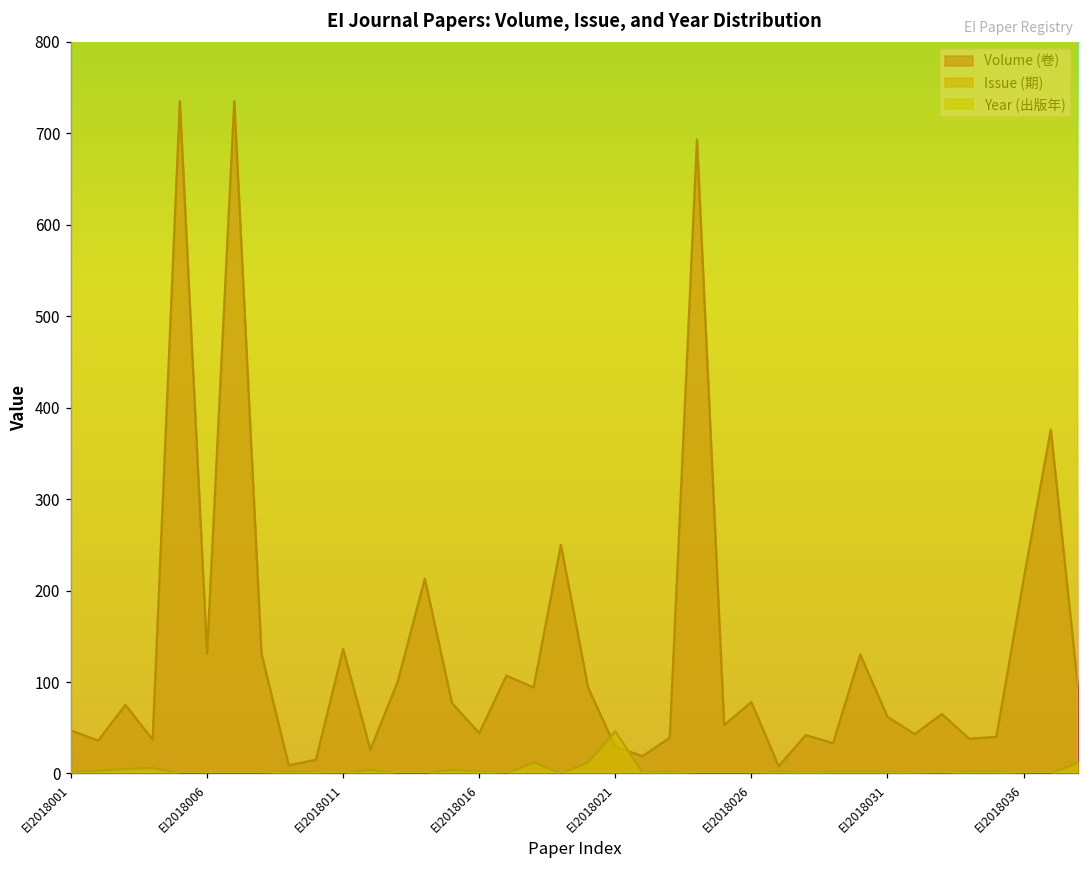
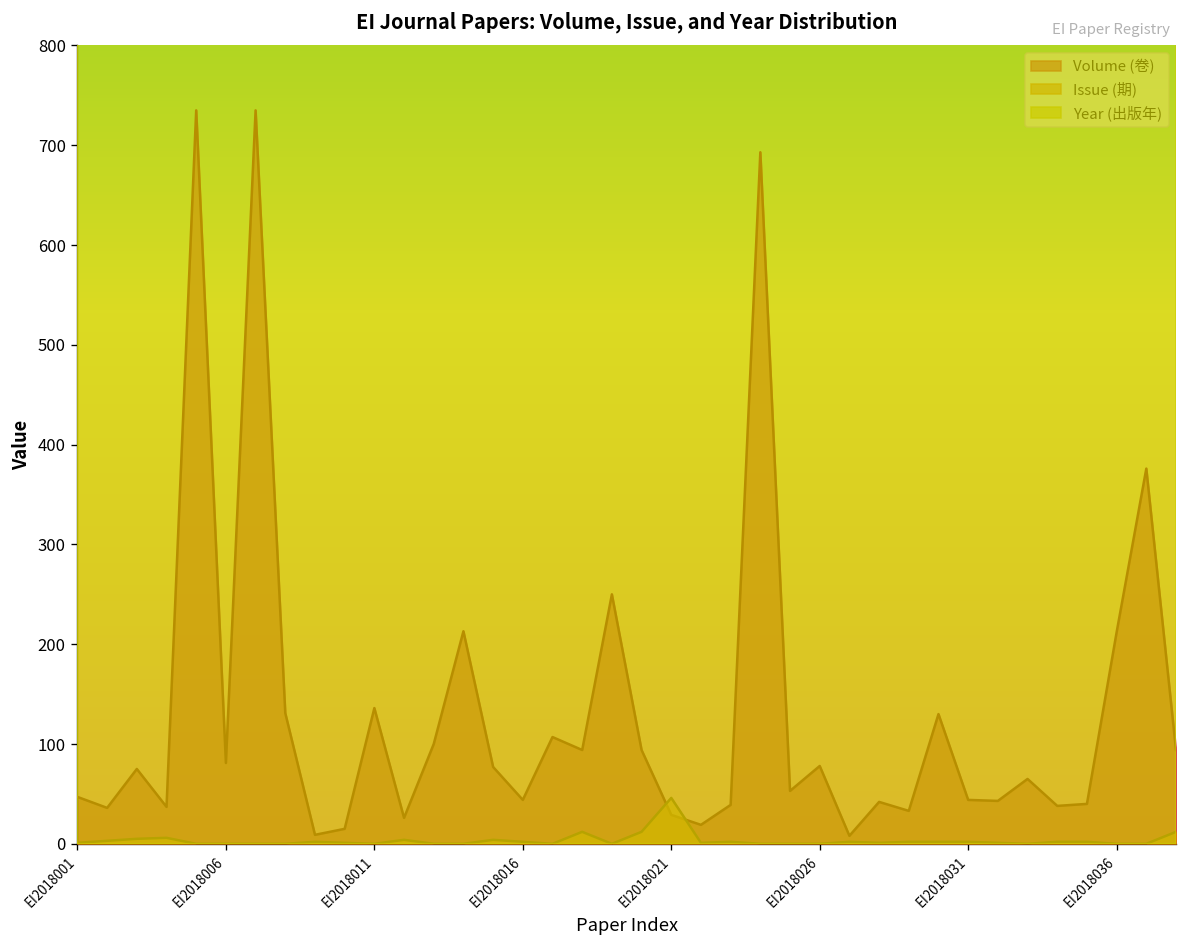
  {
    "Volume (卷)": {
      "EI2018001": 50,
-     "EI2018006": 130,
+     "EI2018006": 80,
      "EI2018011": 140,
      "EI2018016": 40,
      "EI2018021": 30,
      "EI2018026": 80,
-     "EI2018031": 60,
+     "EI2018031": 40,
      "EI2018036": 210
    },
    "Issue (期)": {
      "EI2018001": 0,
      "EI2018006": 0,
      "EI2018011": 0,
      "EI2018016": 0,
      "EI2018021": 50,
      "EI2018026": 0,
      "EI2018031": 0,
      "EI2018036": 0
    }
  }
